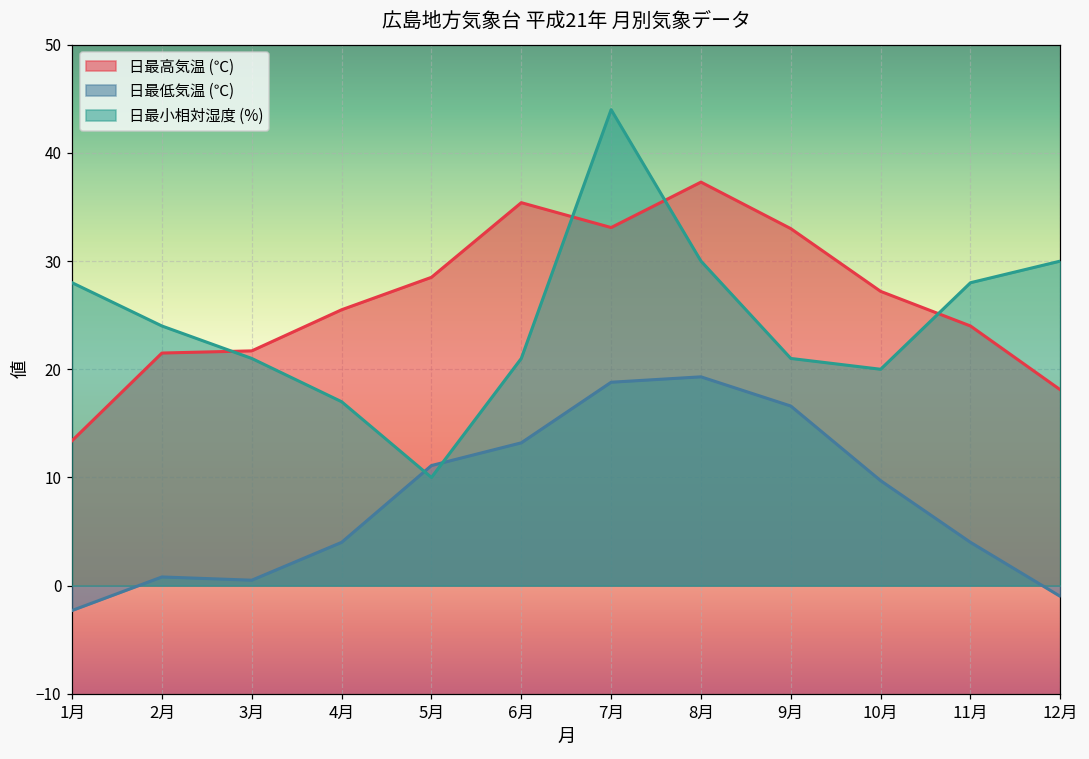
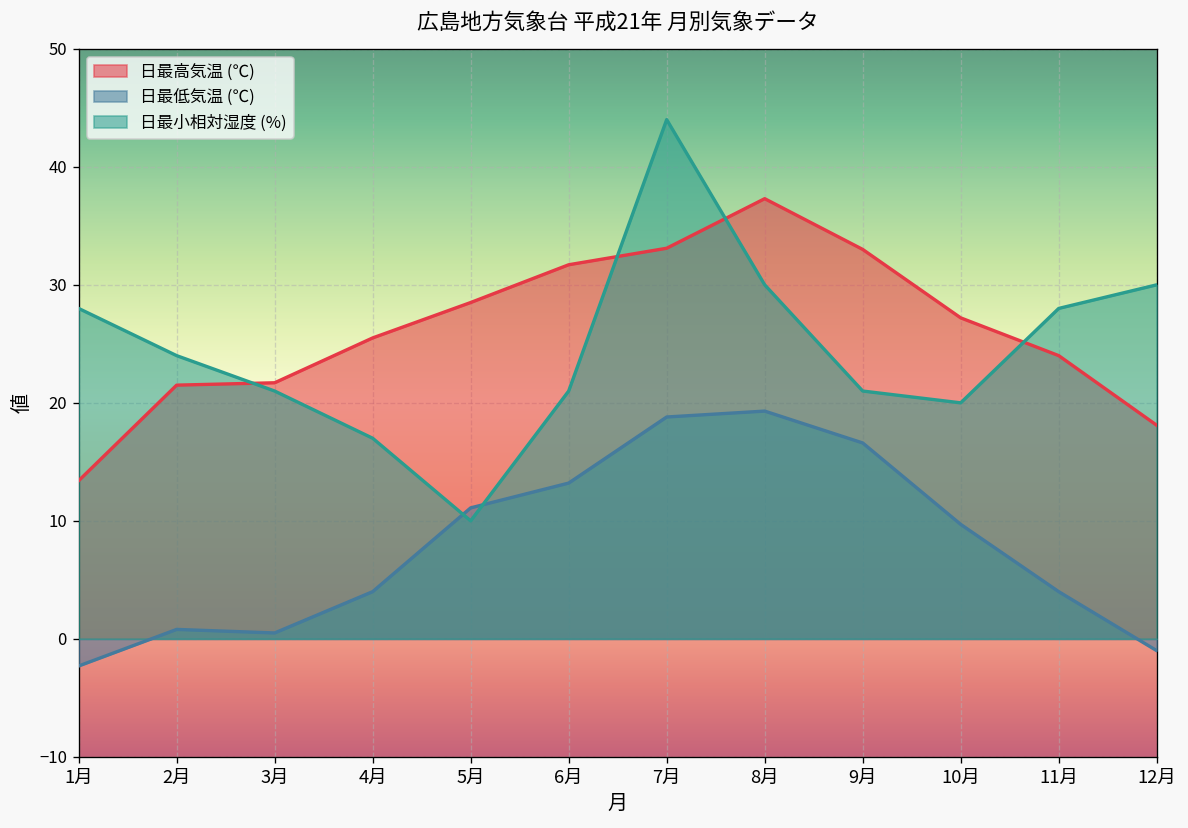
  {
    "日最高気温 (℃)": {
      "1月": 13,
      "2月": 22,
      "3月": 22,
      "4月": 26,
      "5月": 29,
-     "6月": 35,
+     "6月": 32,
      "7月": 33,
      "8月": 37,
      "9月": 33,
      "10月": 27,
      "11月": 24,
      "12月": 18
    }
  }
